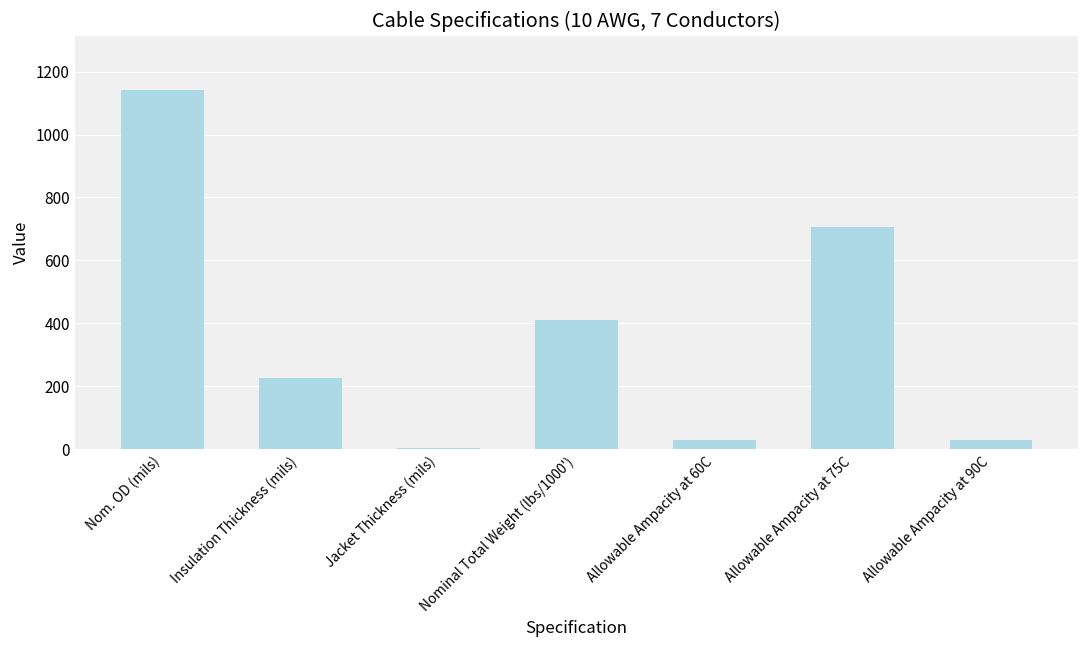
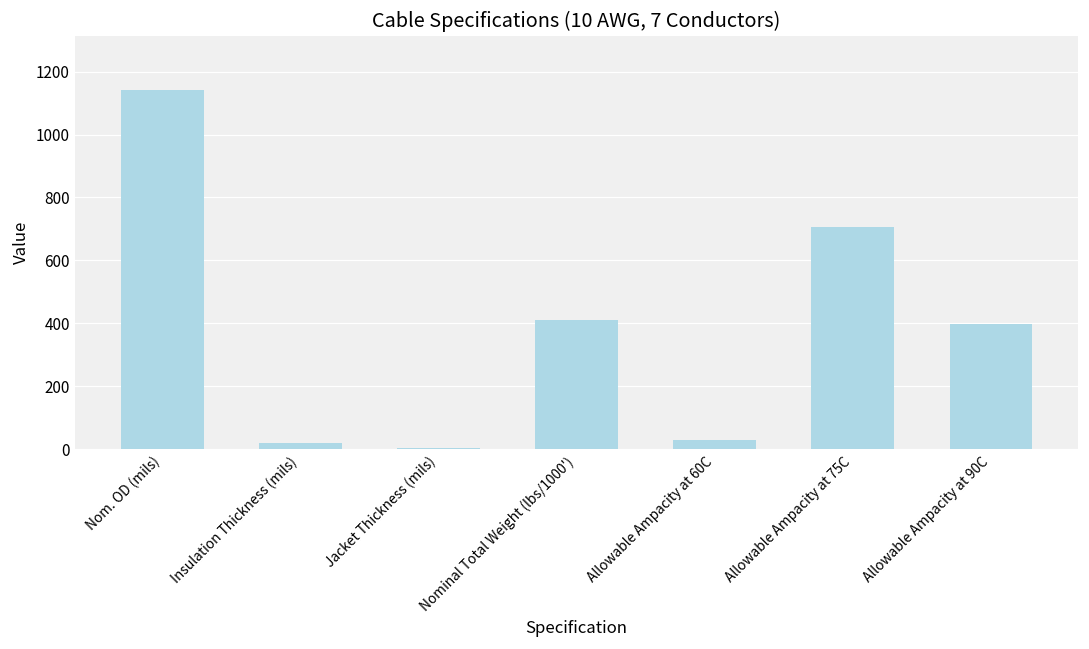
  {
    "Nom. OD (mils)": 1140,
-   "Insulation Thickness (mils)": 230,
+   "Insulation Thickness (mils)": 20,
    "Nominal Total Weight (lbs/1000')": 410,
    "Allowable Ampacity at 60C": 30,
    "Allowable Ampacity at 75C": 710,
-   "Allowable Ampacity at 90C": 30
+   "Allowable Ampacity at 90C": 400
  }
